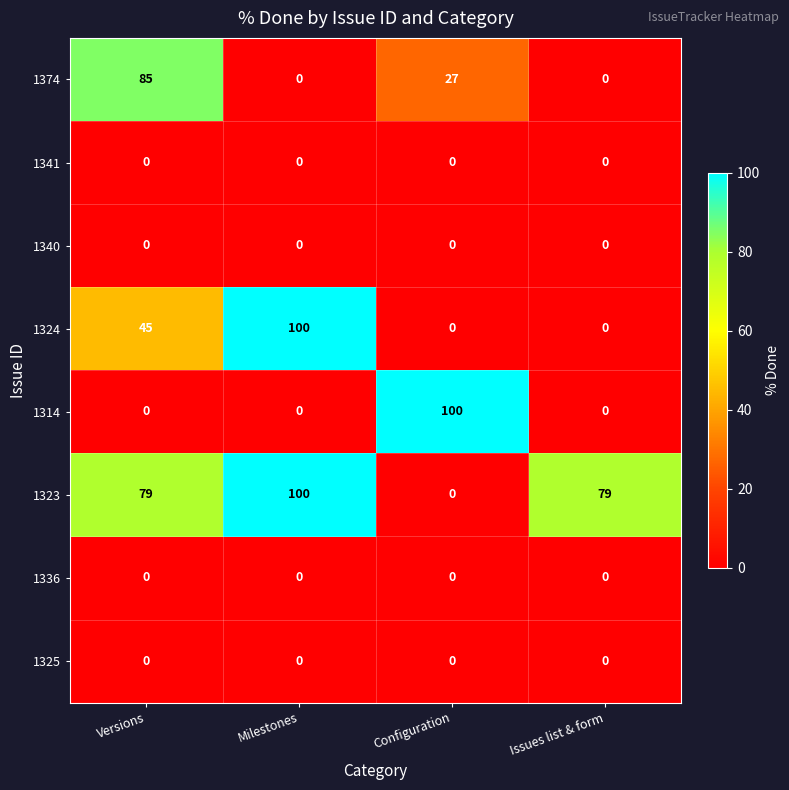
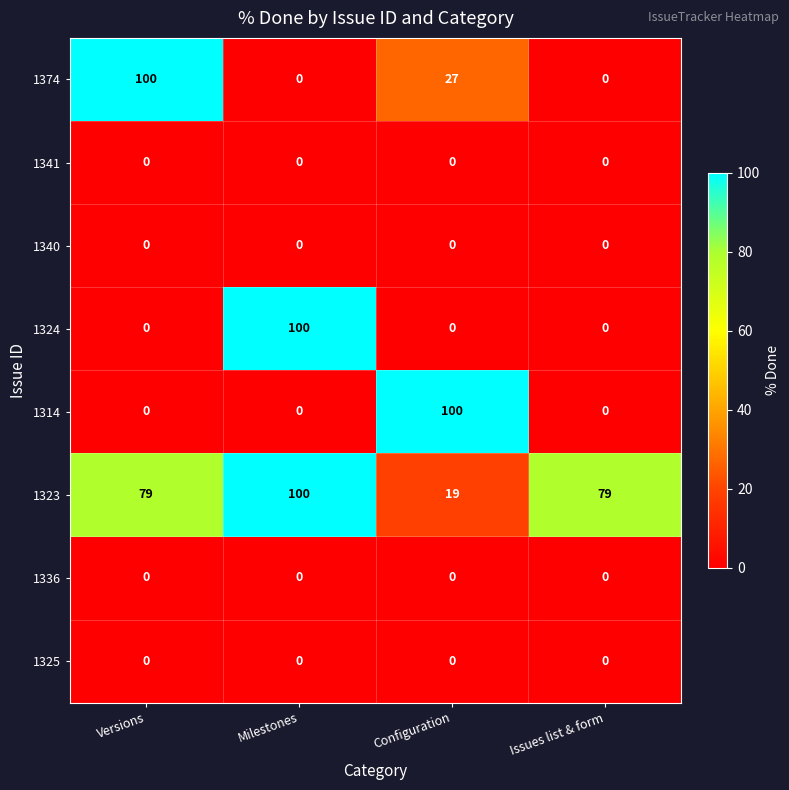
  {
    "1374": {
-     "Versions": 85,
+     "Versions": 100,
      "Milestones": 0,
      "Configuration": 27,
      "Issues list & form": 0
    },
    "1341": {
      "Versions": 0,
      "Milestones": 0,
      "Configuration": 0,
      "Issues list & form": 0
    },
    "1340": {
      "Versions": 0,
      "Milestones": 0,
      "Configuration": 0,
      "Issues list & form": 0
    },
    "1324": {
-     "Versions": 45,
+     "Versions": 0,
      "Milestones": 100,
      "Configuration": 0,
      "Issues list & form": 0
    },
    "1314": {
      "Versions": 0,
      "Milestones": 0,
      "Configuration": 100,
      "Issues list & form": 0
    },
    "1323": {
      "Versions": 79,
      "Milestones": 100,
-     "Configuration": 0,
+     "Configuration": 19,
      "Issues list & form": 79
    },
    "1336": {
      "Versions": 0,
      "Milestones": 0,
      "Configuration": 0,
      "Issues list & form": 0
    },
    "1325": {
      "Versions": 0,
      "Milestones": 0,
      "Configuration": 0,
      "Issues list & form": 0
    }
  }
